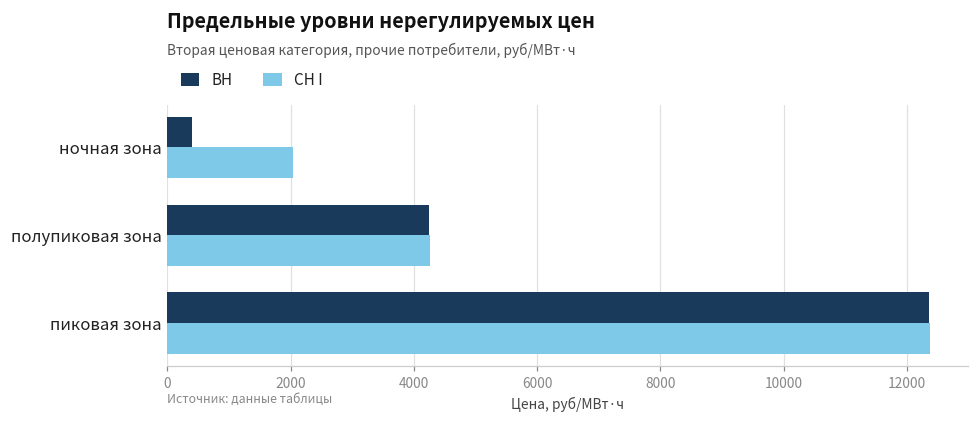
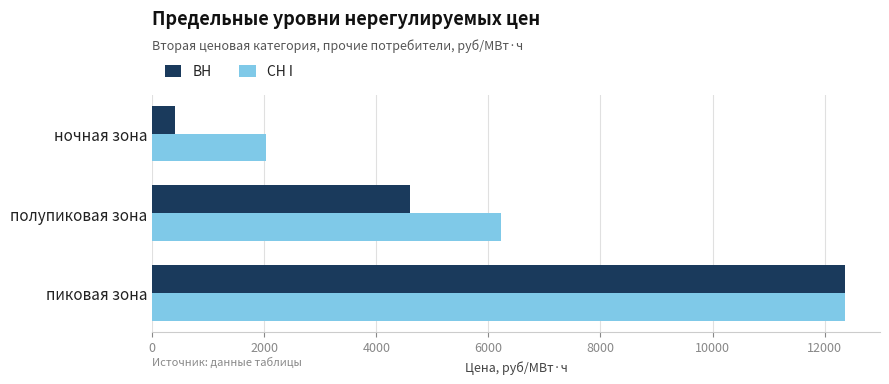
  {
    "ВН": {
      "ночная зона": 400,
-     "полупиковая зона": 4200,
+     "полупиковая зона": 4600,
      "пиковая зона": 12400
    },
    "СН I": {
      "ночная зона": 2000,
-     "полупиковая зона": 4300,
+     "полупиковая зона": 6200,
      "пиковая зона": 12400
    }
  }
